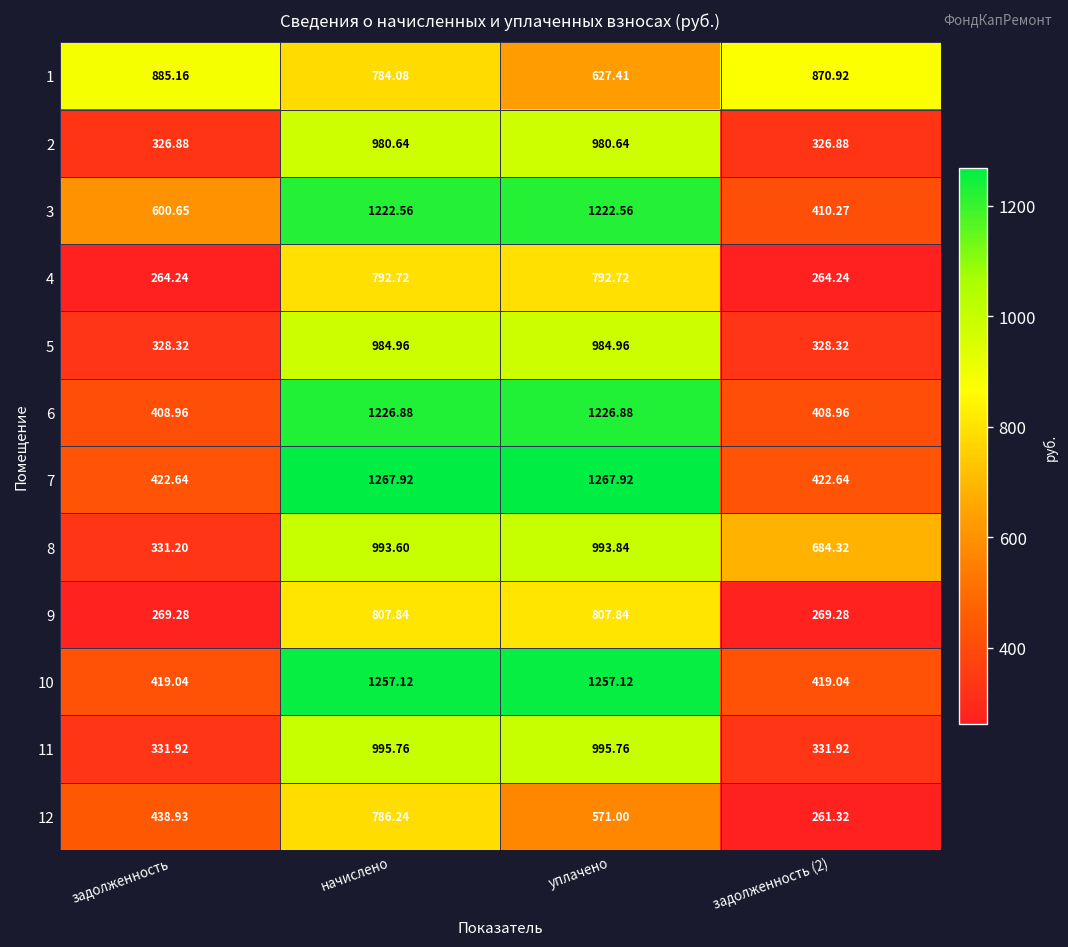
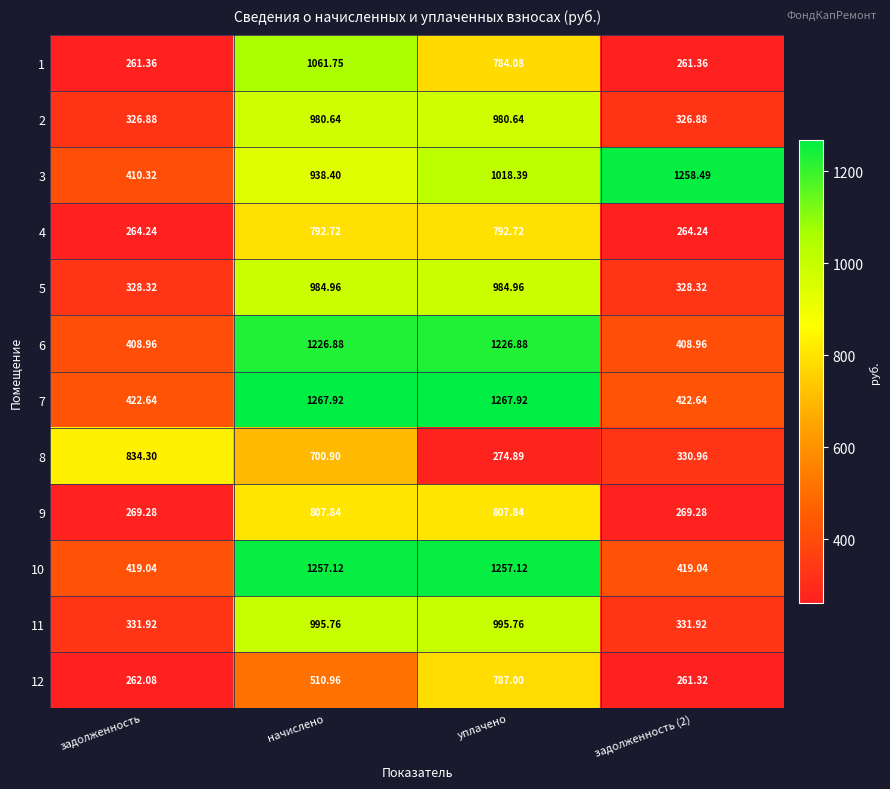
  {
    "1": {
-     "задолженность": 885.16,
-     "начислено": 784.08,
-     "уплачено": 627.41,
-     "задолженность (2)": 870.92
+     "задолженность": 261.36,
+     "начислено": 1061.75,
+     "уплачено": 784.08,
+     "задолженность (2)": 261.36
    },
    "2": {
      "задолженность": 326.88,
      "начислено": 980.64,
      "уплачено": 980.64,
      "задолженность (2)": 326.88
    },
    "3": {
-     "задолженность": 600.65,
-     "начислено": 1222.56,
-     "уплачено": 1222.56,
-     "задолженность (2)": 410.27
+     "задолженность": 410.32,
+     "начислено": 938.40,
+     "уплачено": 1018.39,
+     "задолженность (2)": 1258.49
    },
    "4": {
      "задолженность": 264.24,
      "начислено": 792.72,
      "уплачено": 792.72,
      "задолженность (2)": 264.24
    },
    "5": {
      "задолженность": 328.32,
      "начислено": 984.96,
      "уплачено": 984.96,
      "задолженность (2)": 328.32
    },
    "6": {
      "задолженность": 408.96,
      "начислено": 1226.88,
      "уплачено": 1226.88,
      "задолженность (2)": 408.96
    },
    "7": {
      "задолженность": 422.64,
      "начислено": 1267.92,
      "уплачено": 1267.92,
      "задолженность (2)": 422.64
    },
    "8": {
-     "задолженность": 331.20,
-     "начислено": 993.60,
-     "уплачено": 993.84,
-     "задолженность (2)": 684.32
+     "задолженность": 834.30,
+     "начислено": 700.90,
+     "уплачено": 274.89,
+     "задолженность (2)": 330.96
    },
    "9": {
      "задолженность": 269.28,
      "начислено": 807.84,
      "уплачено": 807.84,
      "задолженность (2)": 269.28
    },
    "10": {
      "задолженность": 419.04,
      "начислено": 1257.12,
      "уплачено": 1257.12,
      "задолженность (2)": 419.04
    },
    "11": {
      "задолженность": 331.92,
      "начислено": 995.76,
      "уплачено": 995.76,
      "задолженность (2)": 331.92
    },
    "12": {
-     "задолженность": 438.93,
-     "начислено": 786.24,
-     "уплачено": 571.00,
+     "задолженность": 262.08,
+     "начислено": 510.96,
+     "уплачено": 787.00,
      "задолженность (2)": 261.32
    }
  }
